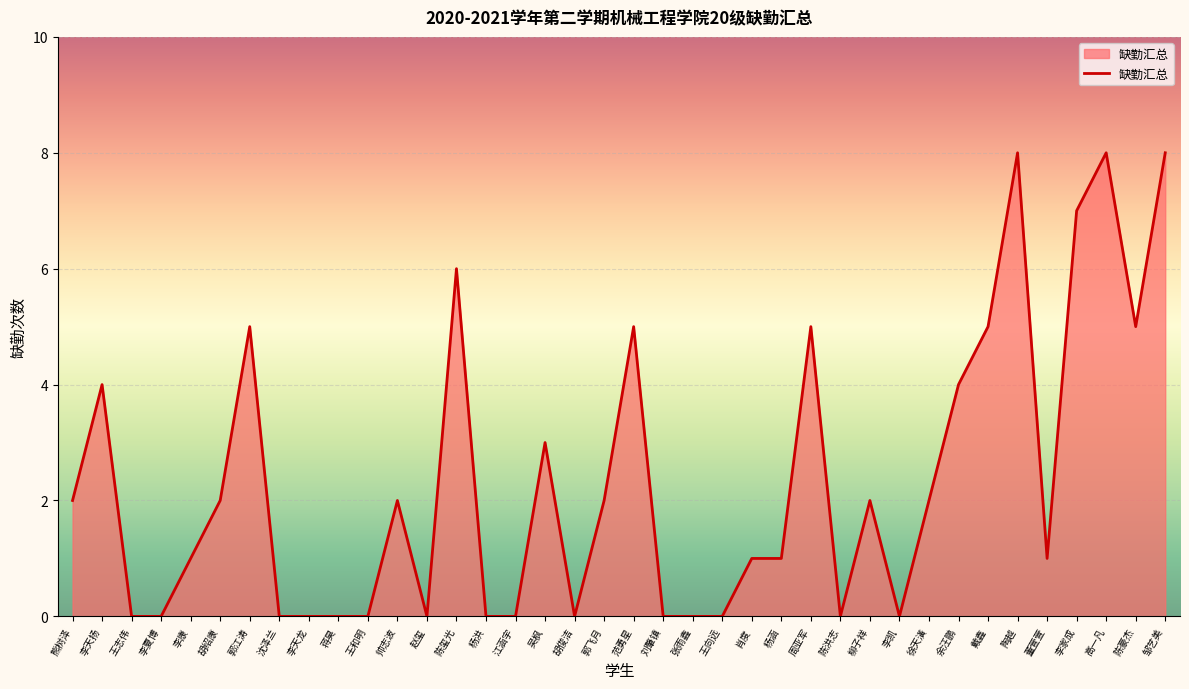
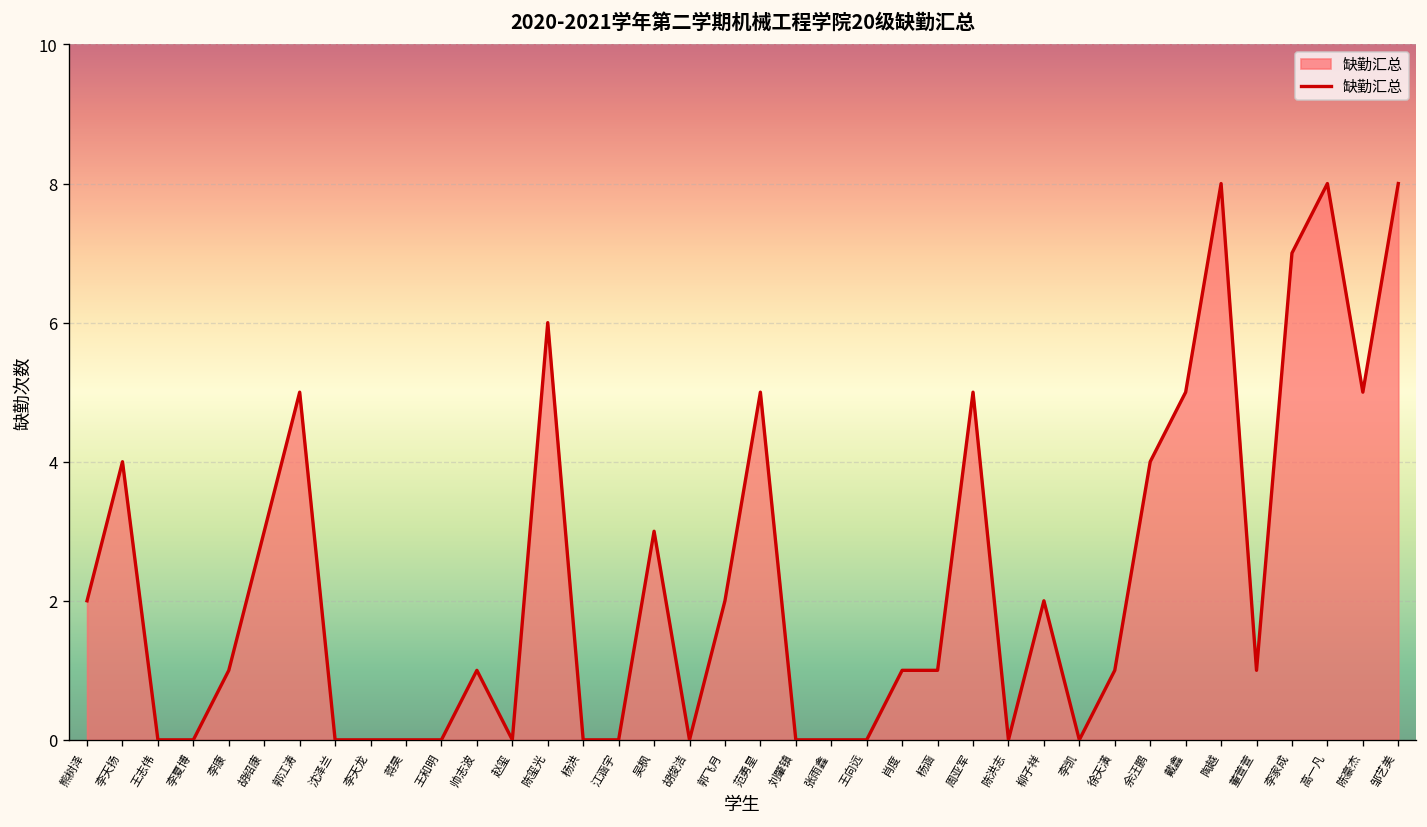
  {
    "熊树泽": 2,
    "李天扬": 4,
    "王志伟": 0,
    "李夏博": 0,
    "李康": 1,
-   "胡绍康": 2,
+   "胡绍康": 3,
    "郭江涛": 5,
    "沈泽兰": 0,
    "李天龙": 0,
    "蒋昊": 0,
    "王和明": 0,
-   "帅志波": 2,
+   "帅志波": 1,
    "赵玺": 0,
    "陈玺光": 6,
    "杨洪": 0,
    "江涵宇": 0,
    "吴枫": 3,
    "胡俊洁": 0,
    "郭飞月": 2,
    "范勇星": 5,
    "刘肇镇": 0,
    "张雨鑫": 0,
    "王向远": 0,
    "肖度": 1,
    "杨涵": 1,
    "周亚军": 5,
    "陈洪志": 0,
    "柳子祥": 2,
    "李凯": 0,
-   "徐天潢": 2,
+   "徐天潢": 1,
    "余汪鹏": 4,
    "戴鑫": 5,
    "陶越": 8,
    "董萱萱": 1,
    "李家成": 7,
    "高一凡": 8,
    "陈豪杰": 5,
    "邹艺美": 8
  }
